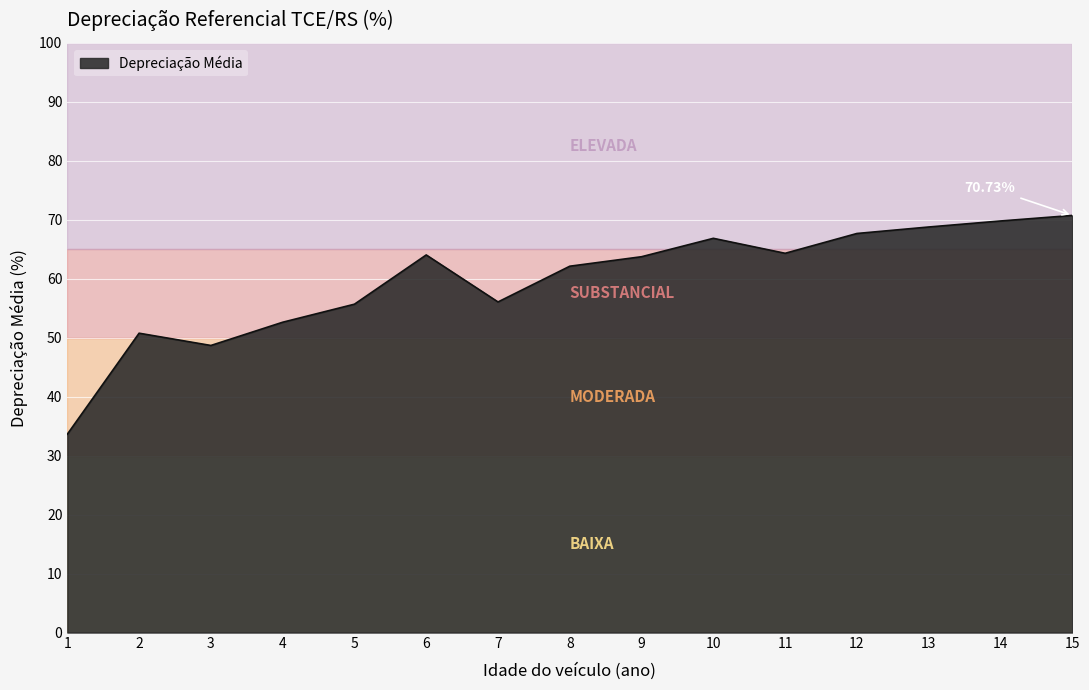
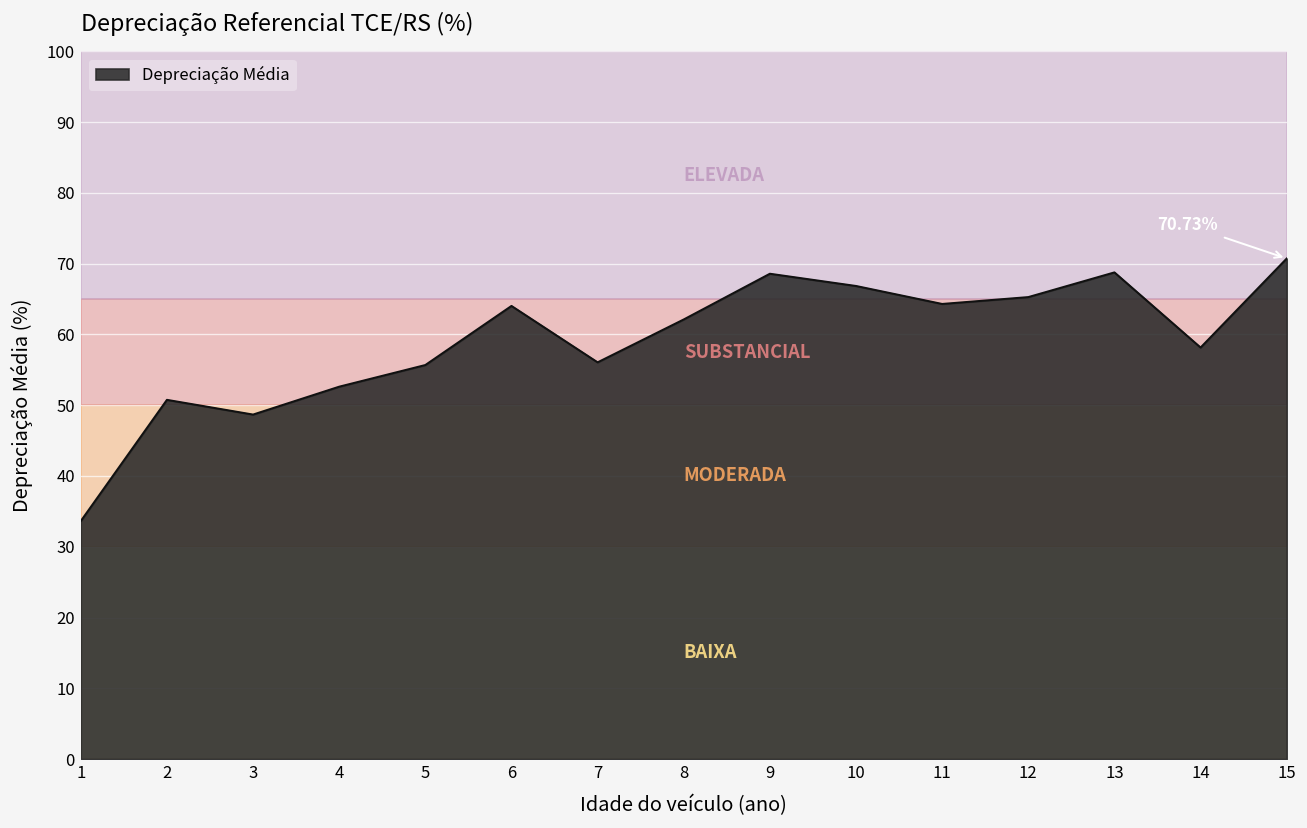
  {
    "1": 34,
    "2": 51,
    "3": 49,
    "4": 53,
    "5": 56,
    "6": 64,
    "7": 56,
    "8": 62,
-   "9": 64,
+   "9": 69,
    "10": 67,
    "11": 64,
-   "12": 68,
+   "12": 65,
    "13": 69,
-   "14": 70
+   "14": 58
  }
